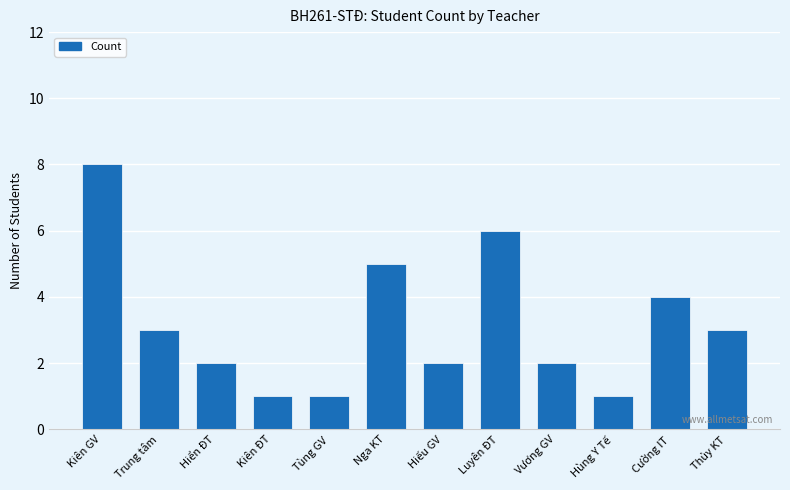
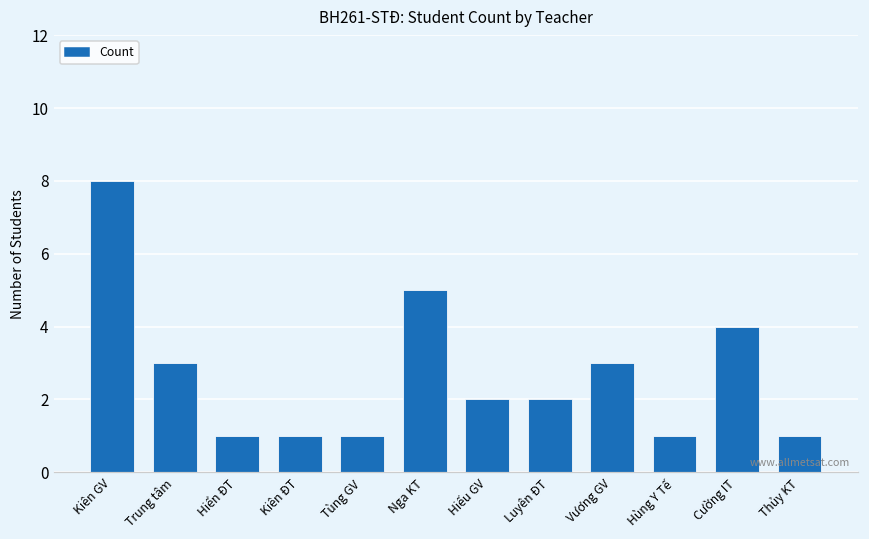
  {
    "Kiên GV": 8,
    "Trung tâm": 3,
-   "Hiển ĐT": 2,
+   "Hiển ĐT": 1,
    "Kiên ĐT": 1,
    "Tùng GV": 1,
    "Nga KT": 5,
    "Hiếu GV": 2,
-   "Luyên ĐT": 6,
-   "Vương GV": 2,
+   "Luyên ĐT": 2,
+   "Vương GV": 3,
    "Hùng Y Tế": 1,
    "Cường IT": 4,
-   "Thủy KT": 3
+   "Thủy KT": 1
  }
